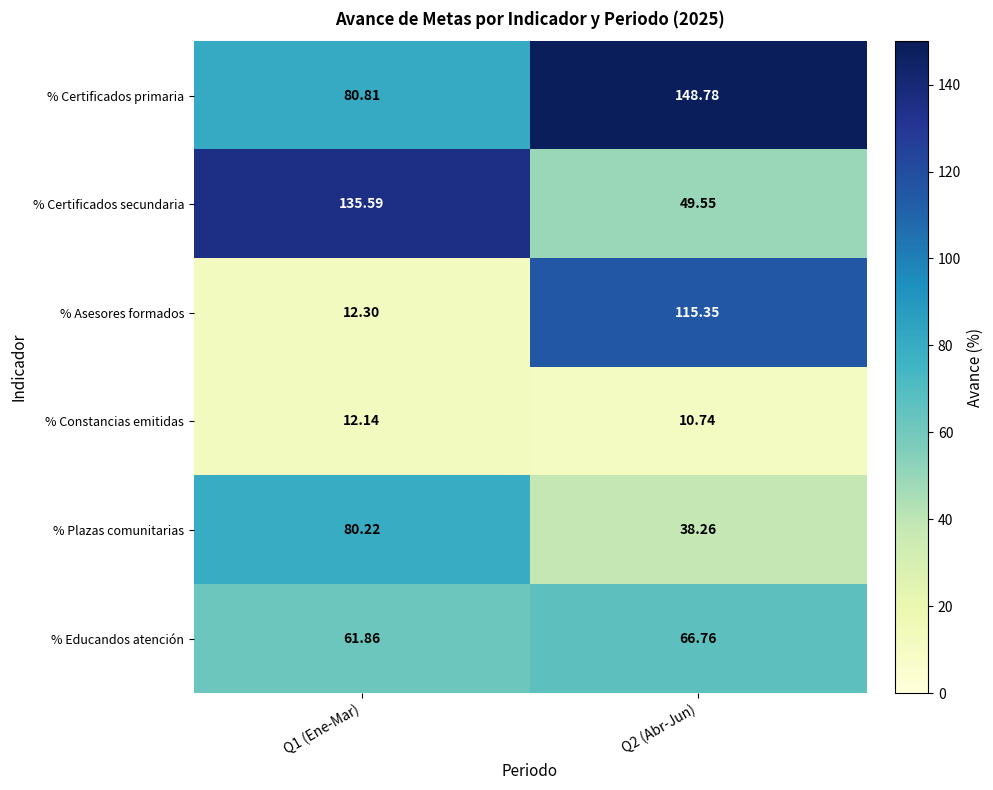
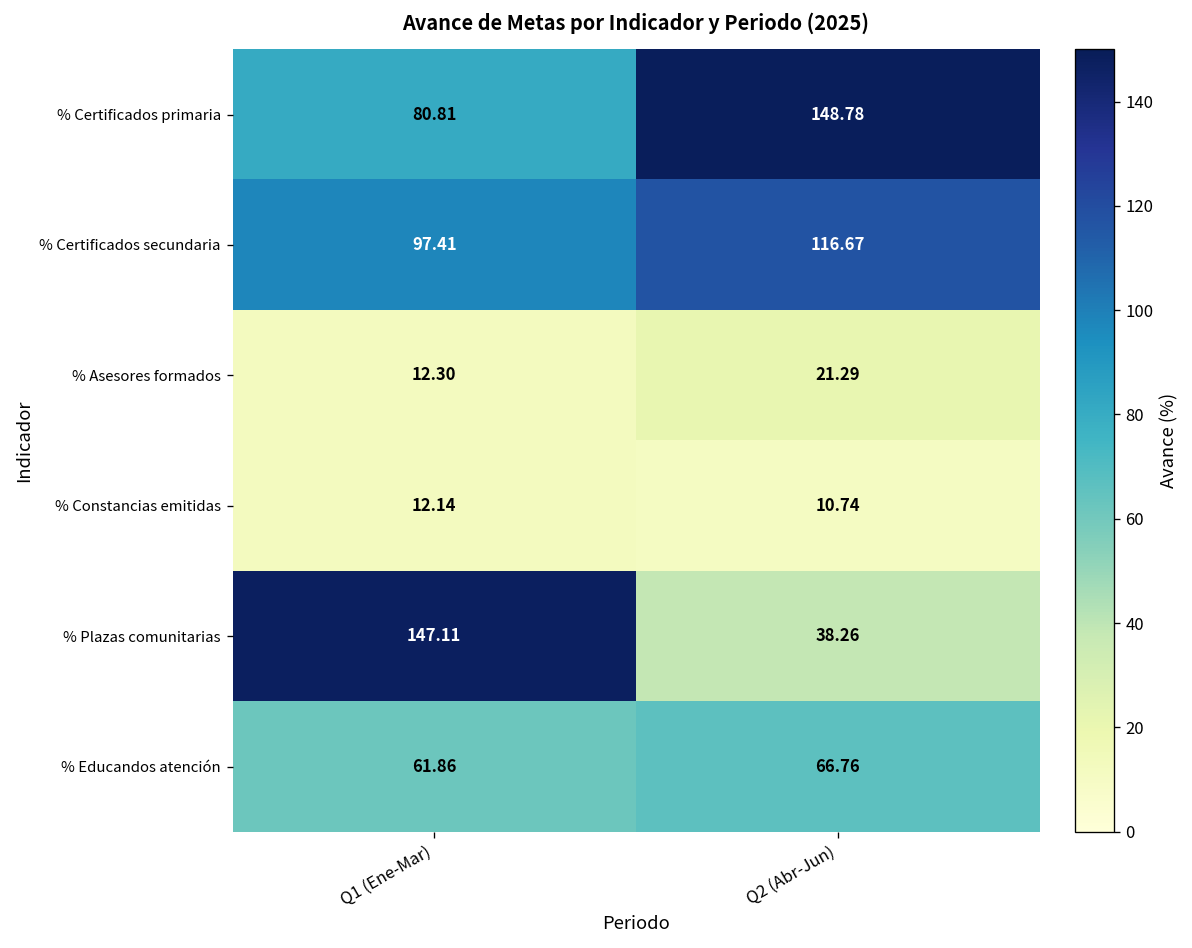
  {
    "% Certificados primaria": {
      "Q1 (Ene-Mar)": 80.81,
      "Q2 (Abr-Jun)": 148.78
    },
    "% Certificados secundaria": {
-     "Q1 (Ene-Mar)": 135.59,
-     "Q2 (Abr-Jun)": 49.55
+     "Q1 (Ene-Mar)": 97.41,
+     "Q2 (Abr-Jun)": 116.67
    },
    "% Asesores formados": {
      "Q1 (Ene-Mar)": 12.30,
-     "Q2 (Abr-Jun)": 115.35
+     "Q2 (Abr-Jun)": 21.29
    },
    "% Constancias emitidas": {
      "Q1 (Ene-Mar)": 12.14,
      "Q2 (Abr-Jun)": 10.74
    },
    "% Plazas comunitarias": {
-     "Q1 (Ene-Mar)": 80.22,
+     "Q1 (Ene-Mar)": 147.11,
      "Q2 (Abr-Jun)": 38.26
    },
    "% Educandos atención": {
      "Q1 (Ene-Mar)": 61.86,
      "Q2 (Abr-Jun)": 66.76
    }
  }
